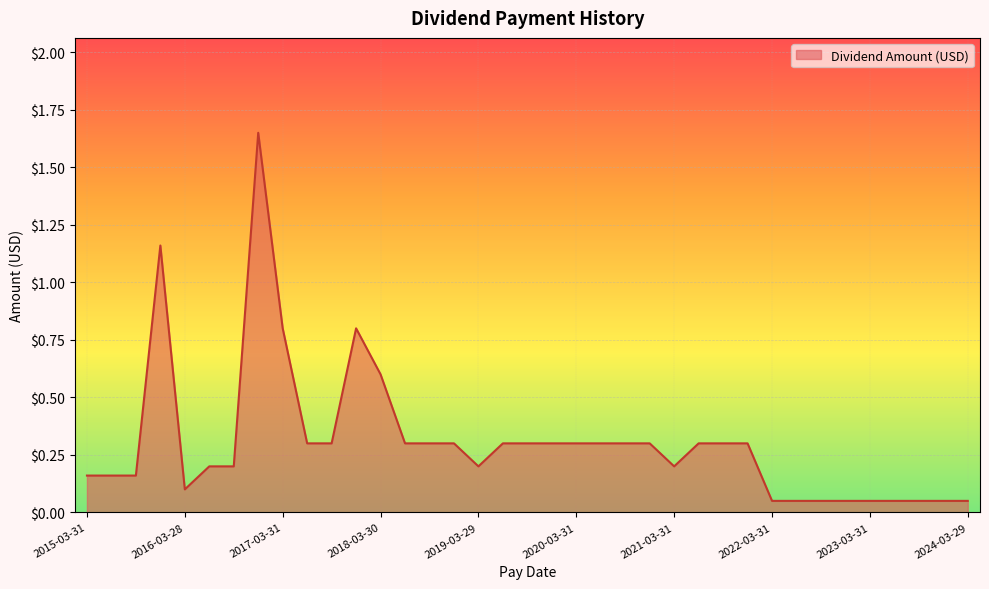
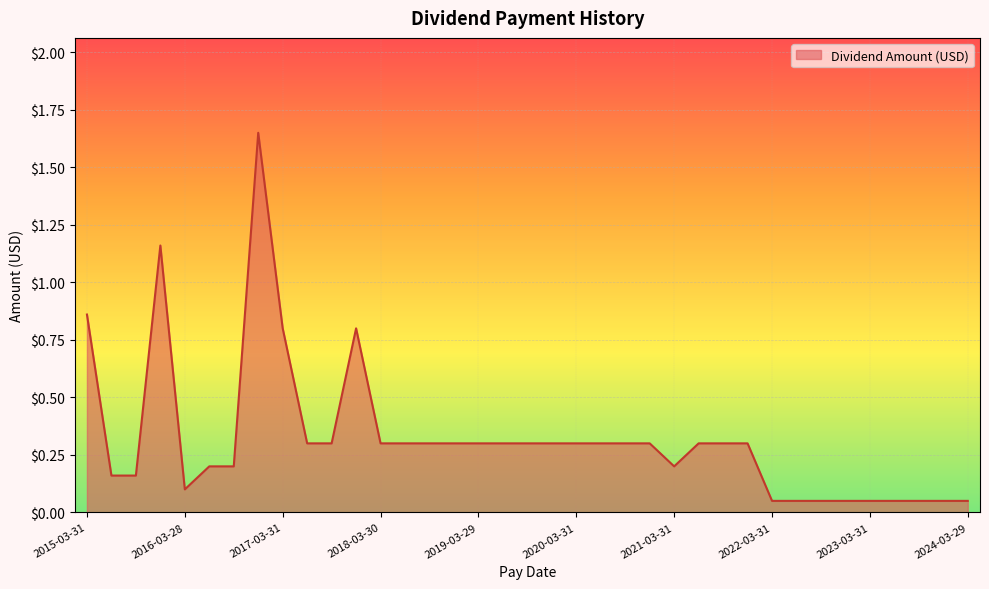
  {
-   "2015-03-31": "$0.16",
+   "2015-03-31": "$0.86",
    "2016-03-28": "$0.10",
    "2017-03-31": "$0.80",
-   "2018-03-30": "$0.6",
-   "2019-03-29": "$0.2",
+   "2018-03-30": "$0.3",
+   "2019-03-29": "$0.3",
    "2020-03-31": "$0.30",
    "2021-03-31": "$0.20",
    "2022-03-31": "$0.05",
    "2023-03-31": "$0.05",
    "2024-03-29": "$0.05"
  }
